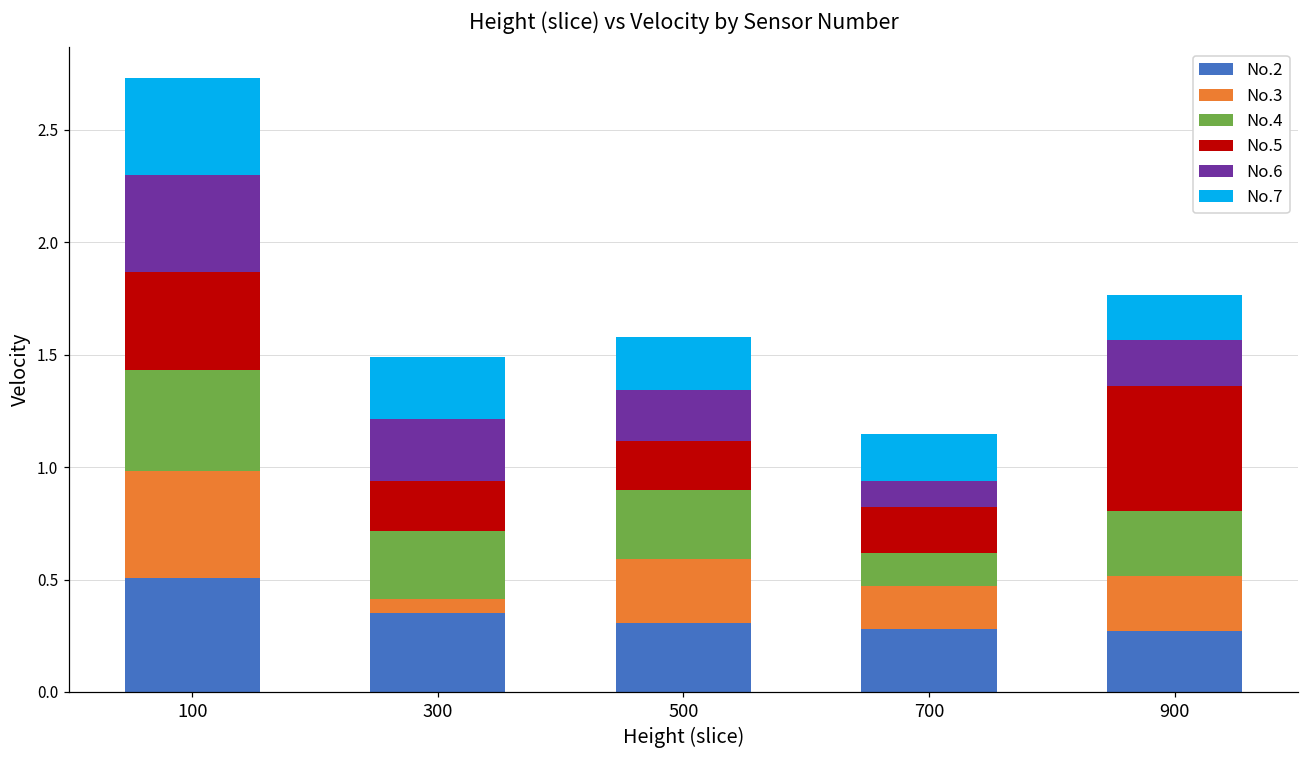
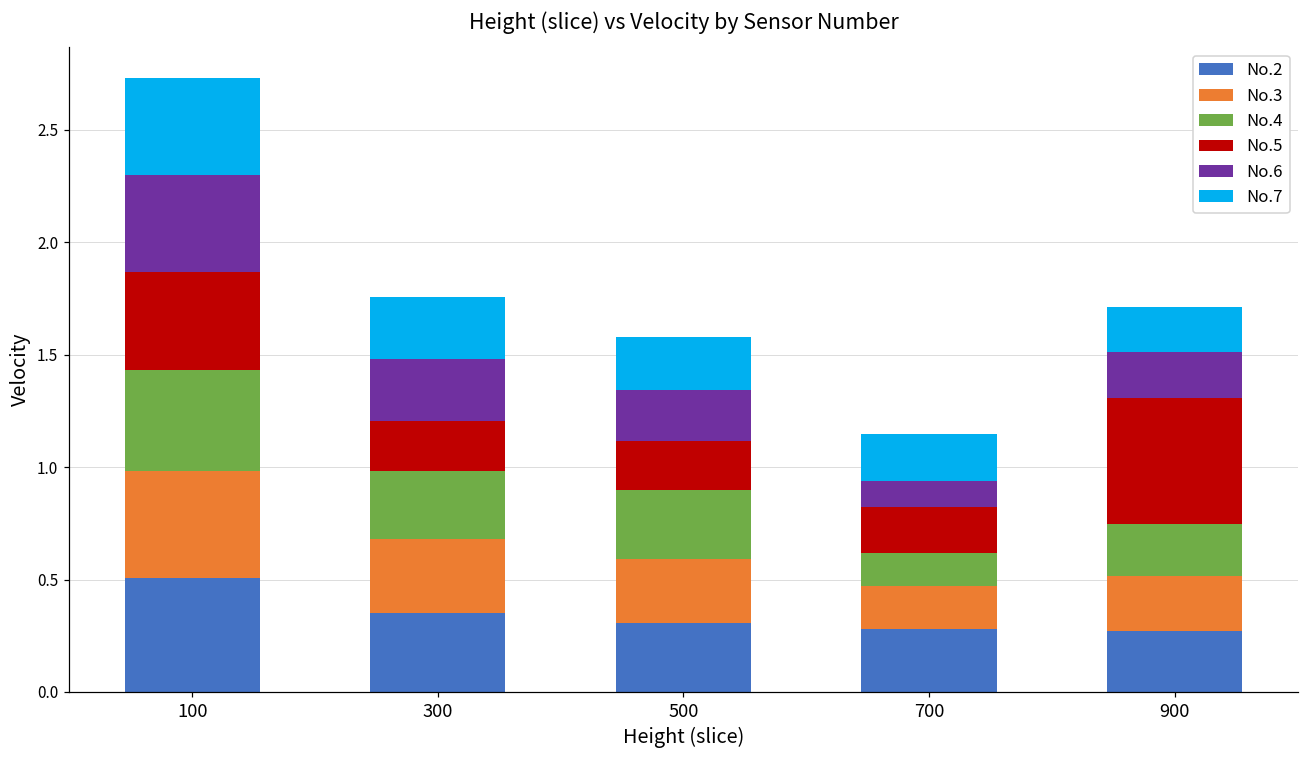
  {
    "No.2": {
      "100": 0.51,
      "300": 0.35,
      "500": 0.31,
      "700": 0.28,
      "900": 0.27
    },
    "No.3": {
      "100": 0.48,
-     "300": 0.06,
+     "300": 0.33,
      "500": 0.29,
      "700": 0.19,
      "900": 0.25
    },
    "No.4": {
      "100": 0.45,
      "300": 0.30,
      "500": 0.30,
      "700": 0.15,
-     "900": 0.29
+     "900": 0.23
    },
    "No.5": {
      "100": 0.44,
      "300": 0.22,
      "500": 0.22,
      "700": 0.21,
      "900": 0.56
    },
    "No.6": {
      "100": 0.43,
      "300": 0.28,
      "500": 0.23,
      "700": 0.11,
      "900": 0.20
    },
    "No.7": {
      "100": 0.43,
      "300": 0.27,
      "500": 0.23,
      "700": 0.21,
      "900": 0.20
    }
  }
